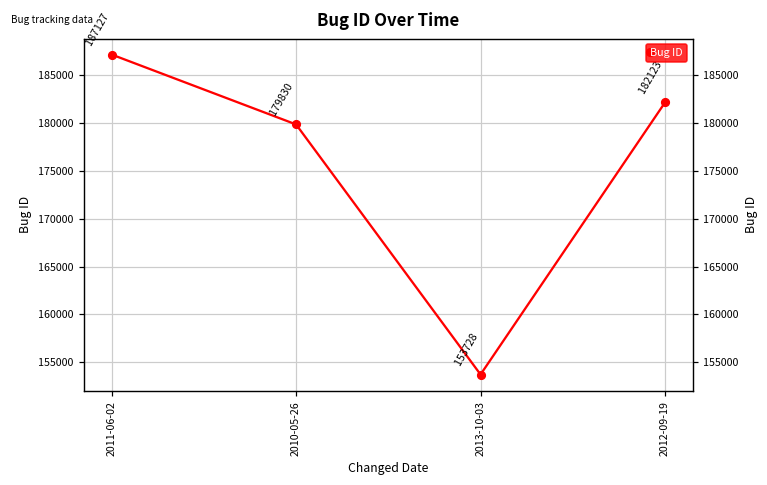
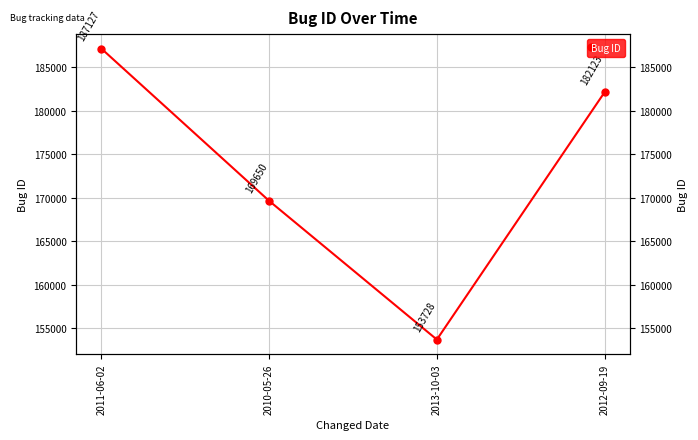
  {
    "2011-06-02": 187127,
-   "2010-05-26": 179830,
+   "2010-05-26": 169650,
    "2013-10-03": 153728
  }
